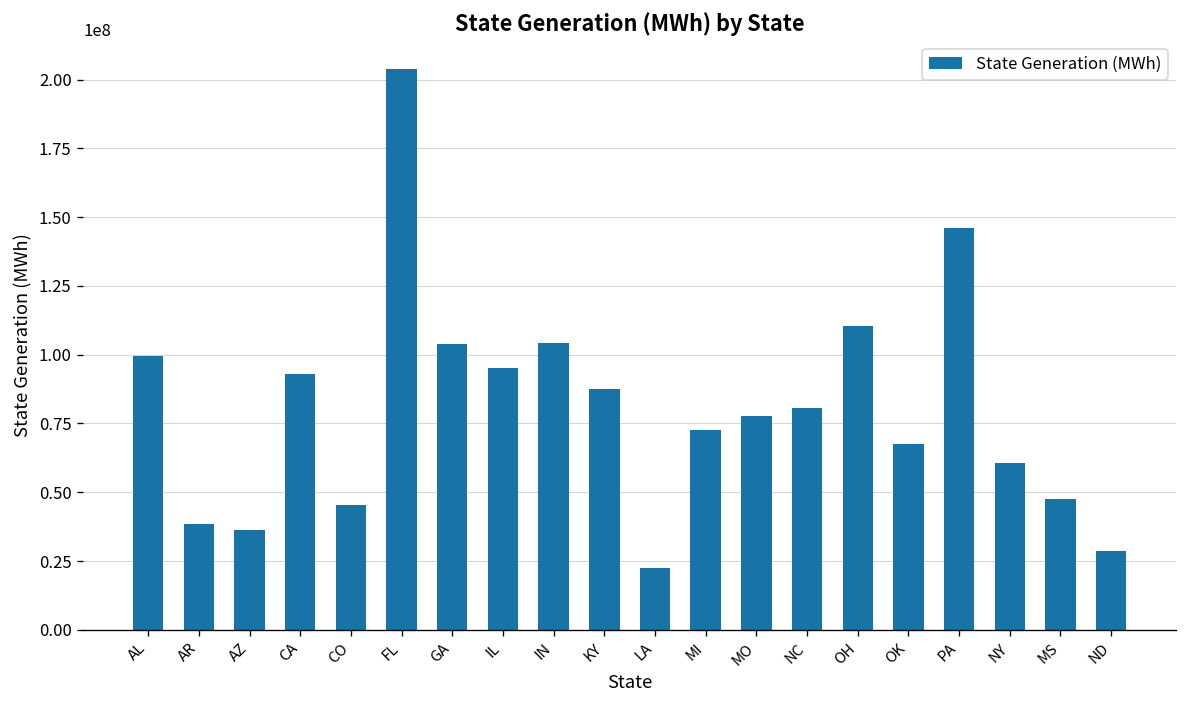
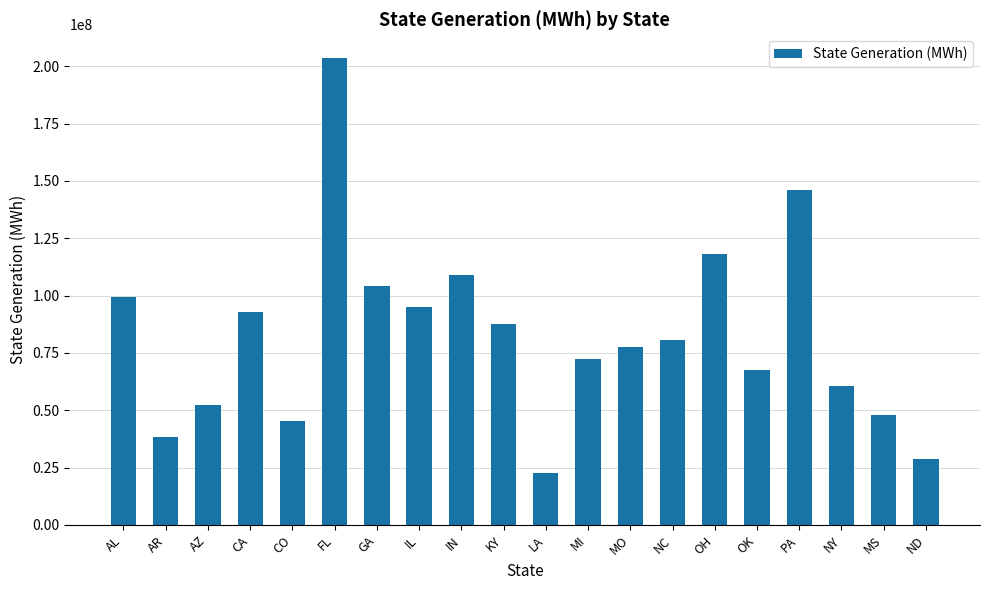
  {
    "AL": 100000000,
    "AR": 38000000,
-   "AZ": 36000000,
+   "AZ": 52000000,
    "CA": 93000000,
    "CO": 45000000,
    "FL": 204000000,
    "GA": 104000000,
    "IL": 95000000,
-   "IN": 104000000,
+   "IN": 109000000,
    "KY": 87000000,
    "LA": 23000000,
    "MI": 72000000,
    "MO": 78000000,
    "NC": 80000000,
-   "OH": 110000000,
+   "OH": 118000000,
    "OK": 68000000,
    "PA": 146000000,
    "NY": 61000000,
    "MS": 48000000,
    "ND": 29000000
  }
